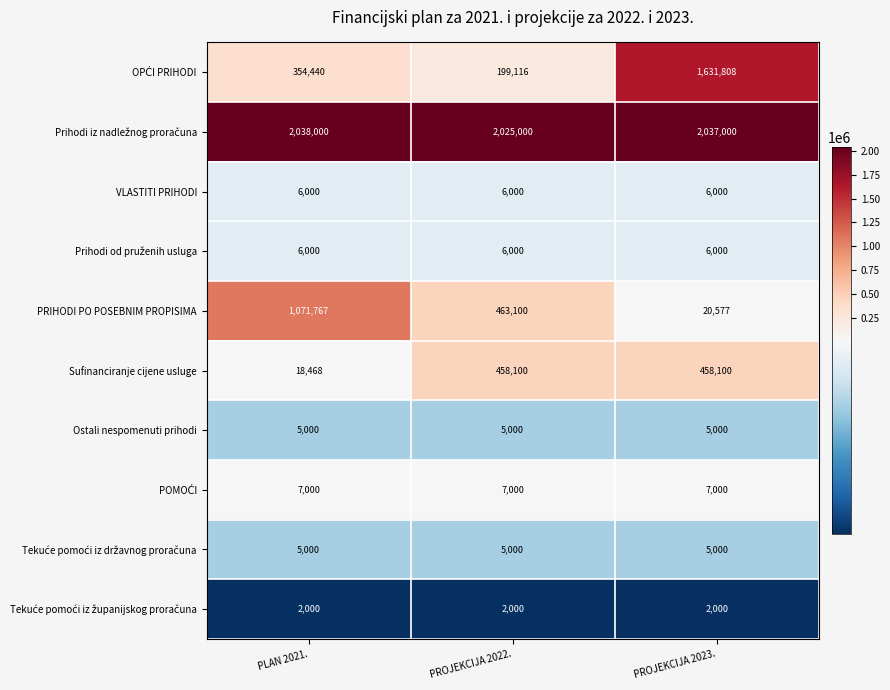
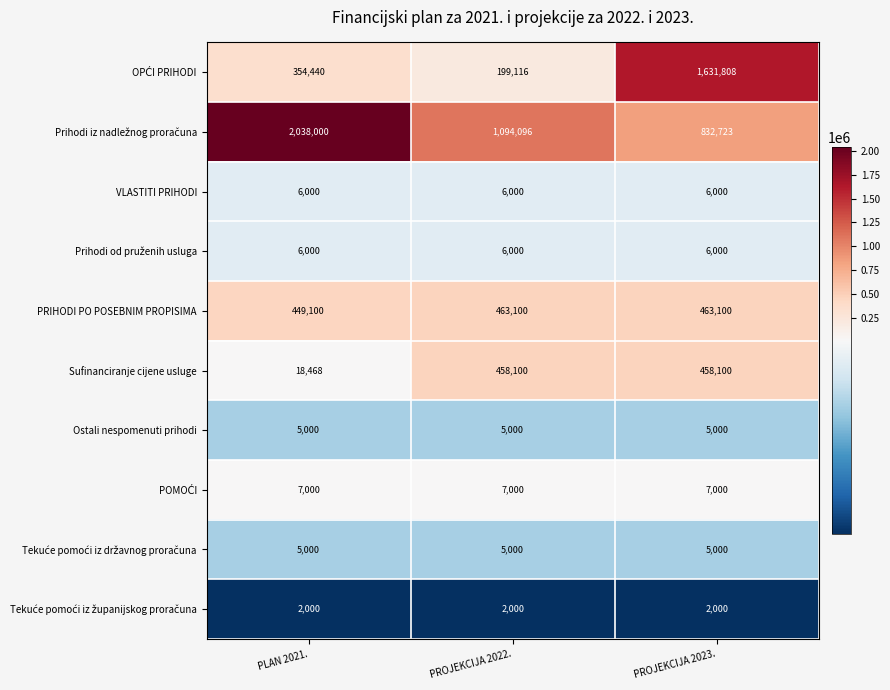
  {
    "OPĆI PRIHODI": {
      "PLAN 2021.": "354,440",
      "PROJEKCIJA 2022.": "199,116",
      "PROJEKCIJA 2023.": "1,631,808"
    },
    "Prihodi iz nadležnog proračuna": {
      "PLAN 2021.": "2,038,000",
-     "PROJEKCIJA 2022.": "2,025,000",
-     "PROJEKCIJA 2023.": "2,037,000"
+     "PROJEKCIJA 2022.": "1,094,096",
+     "PROJEKCIJA 2023.": "832,723"
    },
    "VLASTITI PRIHODI": {
      "PLAN 2021.": "6,000",
      "PROJEKCIJA 2022.": "6,000",
      "PROJEKCIJA 2023.": "6,000"
    },
    "Prihodi od pruženih usluga": {
      "PLAN 2021.": "6,000",
      "PROJEKCIJA 2022.": "6,000",
      "PROJEKCIJA 2023.": "6,000"
    },
    "PRIHODI PO POSEBNIM PROPISIMA": {
-     "PLAN 2021.": "1,071,767",
+     "PLAN 2021.": "449,100",
      "PROJEKCIJA 2022.": "463,100",
-     "PROJEKCIJA 2023.": "20,577"
+     "PROJEKCIJA 2023.": "463,100"
    },
    "Sufinanciranje cijene usluge": {
      "PLAN 2021.": "18,468",
      "PROJEKCIJA 2022.": "458,100",
      "PROJEKCIJA 2023.": "458,100"
    },
    "Ostali nespomenuti prihodi": {
      "PLAN 2021.": "5,000",
      "PROJEKCIJA 2022.": "5,000",
      "PROJEKCIJA 2023.": "5,000"
    },
    "POMOĆI": {
      "PLAN 2021.": "7,000",
      "PROJEKCIJA 2022.": "7,000",
      "PROJEKCIJA 2023.": "7,000"
    },
    "Tekuće pomoći iz državnog proračuna": {
      "PLAN 2021.": "5,000",
      "PROJEKCIJA 2022.": "5,000",
      "PROJEKCIJA 2023.": "5,000"
    },
    "Tekuće pomoći iz županijskog proračuna": {
      "PLAN 2021.": "2,000",
      "PROJEKCIJA 2022.": "2,000",
      "PROJEKCIJA 2023.": "2,000"
    }
  }
